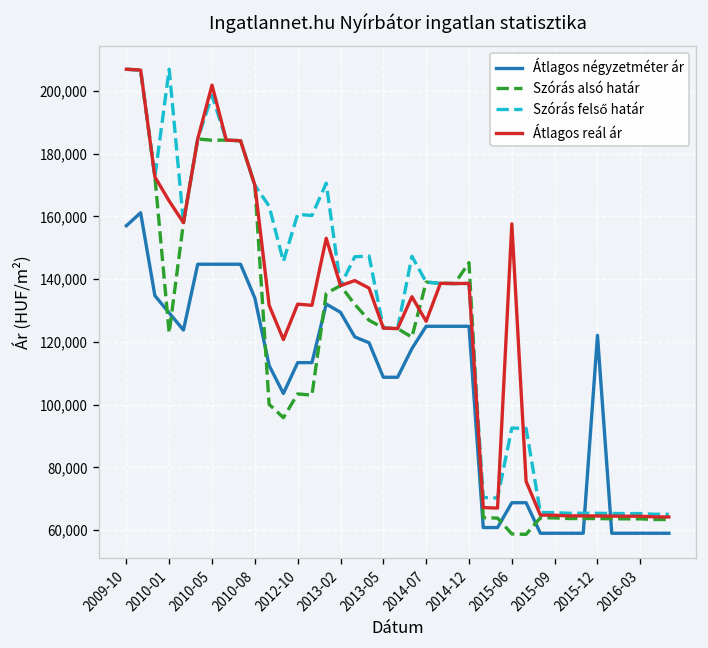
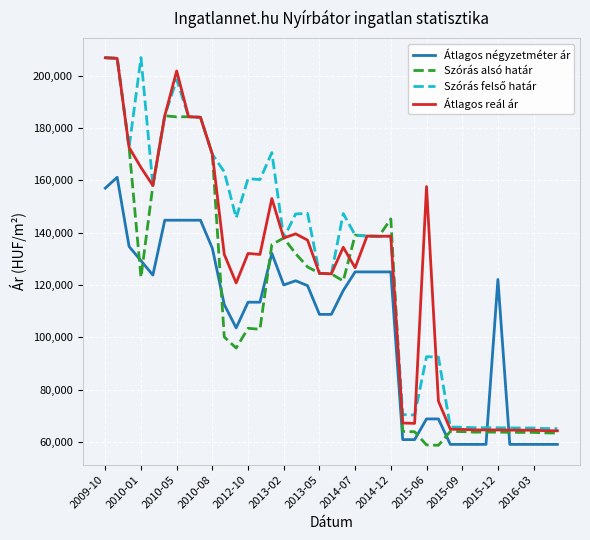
  {
    "Átlagos négyzetméter ár": {
      "2009-10": "157,000",
      "2010-01": "129,000",
      "2010-05": "145,000",
      "2010-08": "134,000",
      "2012-10": "113,000",
-     "2013-02": "129,000",
+     "2013-02": "120,000",
      "2013-05": "109,000",
      "2014-07": "125,000",
      "2014-12": "125,000",
      "2015-06": "69,000",
      "2015-09": "59,000",
      "2015-12": "122,000",
      "2016-03": "59,000"
    },
    "Szórás alsó határ": {
      "2010-01": "123,000",
      "2010-05": "184,000",
      "2012-10": "103,000",
      "2014-12": "145,000",
      "2015-06": "59,000"
    },
    "Szórás felső határ": {
      "2010-01": "207,000",
      "2010-05": "199,000",
      "2012-10": "161,000",
      "2015-06": "93,000"
    },
    "Átlagos reál ár": {
      "2010-01": "165,000",
      "2010-05": "202,000",
      "2012-10": "132,000",
      "2014-07": "127,000",
      "2015-06": "158,000"
    }
  }
